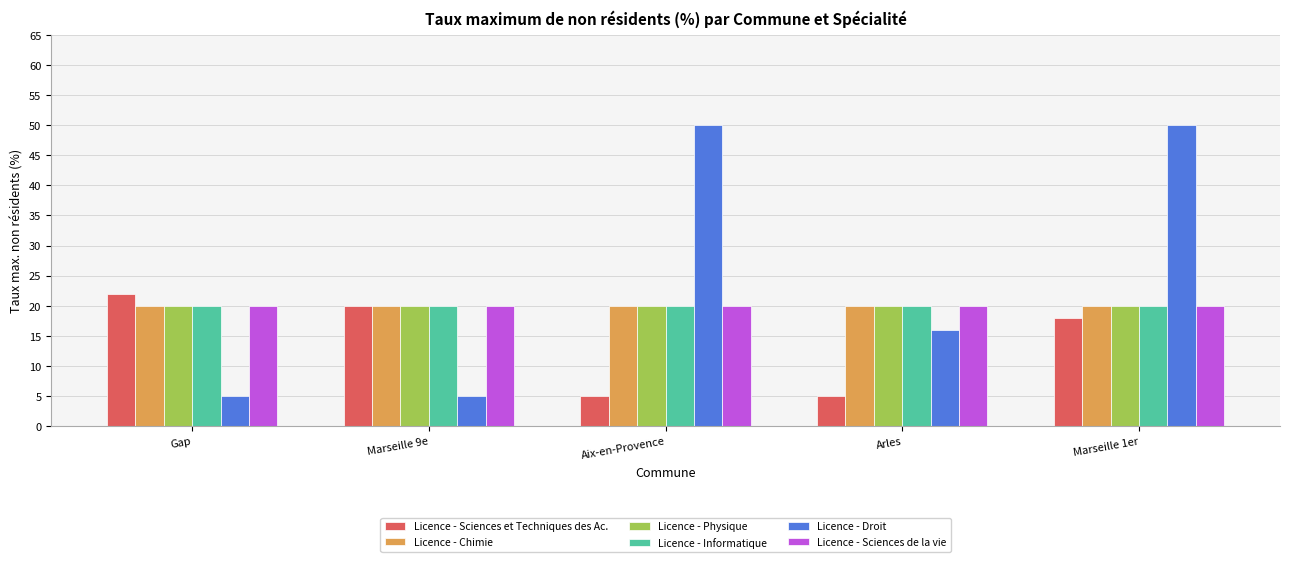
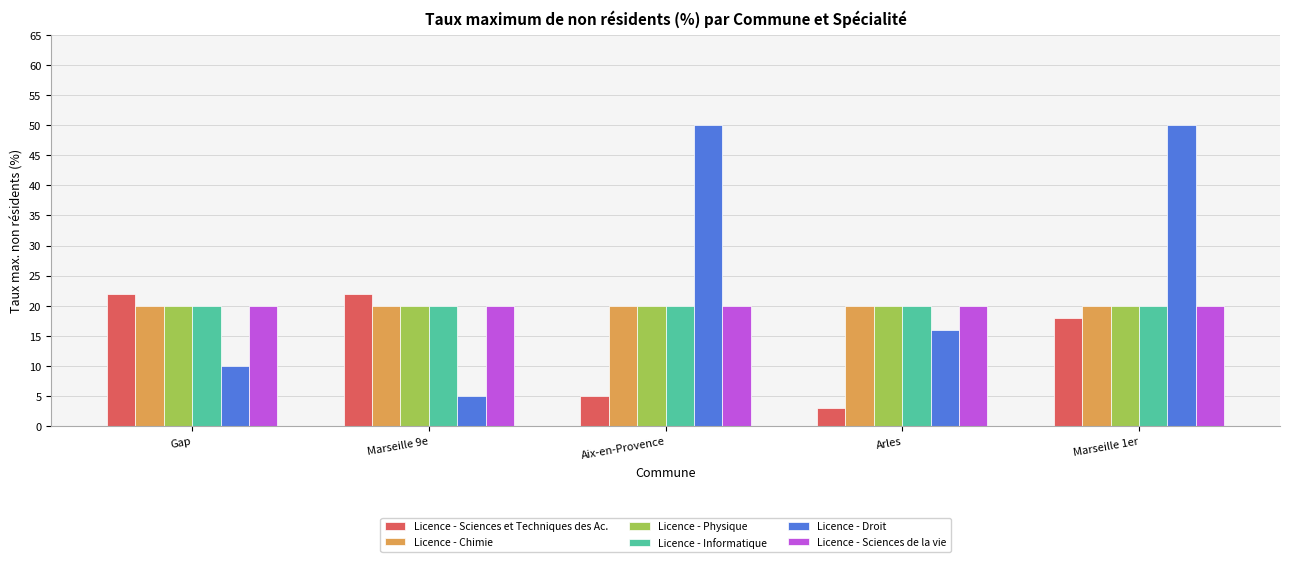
  {
    "Licence - Sciences et Techniques des Ac.": {
      "Gap": 22,
-     "Marseille 9e": 20,
+     "Marseille 9e": 22,
      "Aix-en-Provence": 5,
-     "Arles": 5,
+     "Arles": 3,
      "Marseille 1er": 18
    },
    "Licence - Chimie": {
      "Gap": 20,
      "Marseille 9e": 20,
      "Aix-en-Provence": 20,
      "Arles": 20,
      "Marseille 1er": 20
    },
    "Licence - Physique": {
      "Gap": 20,
      "Marseille 9e": 20,
      "Aix-en-Provence": 20,
      "Arles": 20,
      "Marseille 1er": 20
    },
    "Licence - Informatique": {
      "Gap": 20,
      "Marseille 9e": 20,
      "Aix-en-Provence": 20,
      "Arles": 20,
      "Marseille 1er": 20
    },
    "Licence - Droit": {
-     "Gap": 5,
+     "Gap": 10,
      "Marseille 9e": 5,
      "Aix-en-Provence": 50,
      "Arles": 16,
      "Marseille 1er": 50
    },
    "Licence - Sciences de la vie": {
      "Gap": 20,
      "Marseille 9e": 20,
      "Aix-en-Provence": 20,
      "Arles": 20,
      "Marseille 1er": 20
    }
  }
